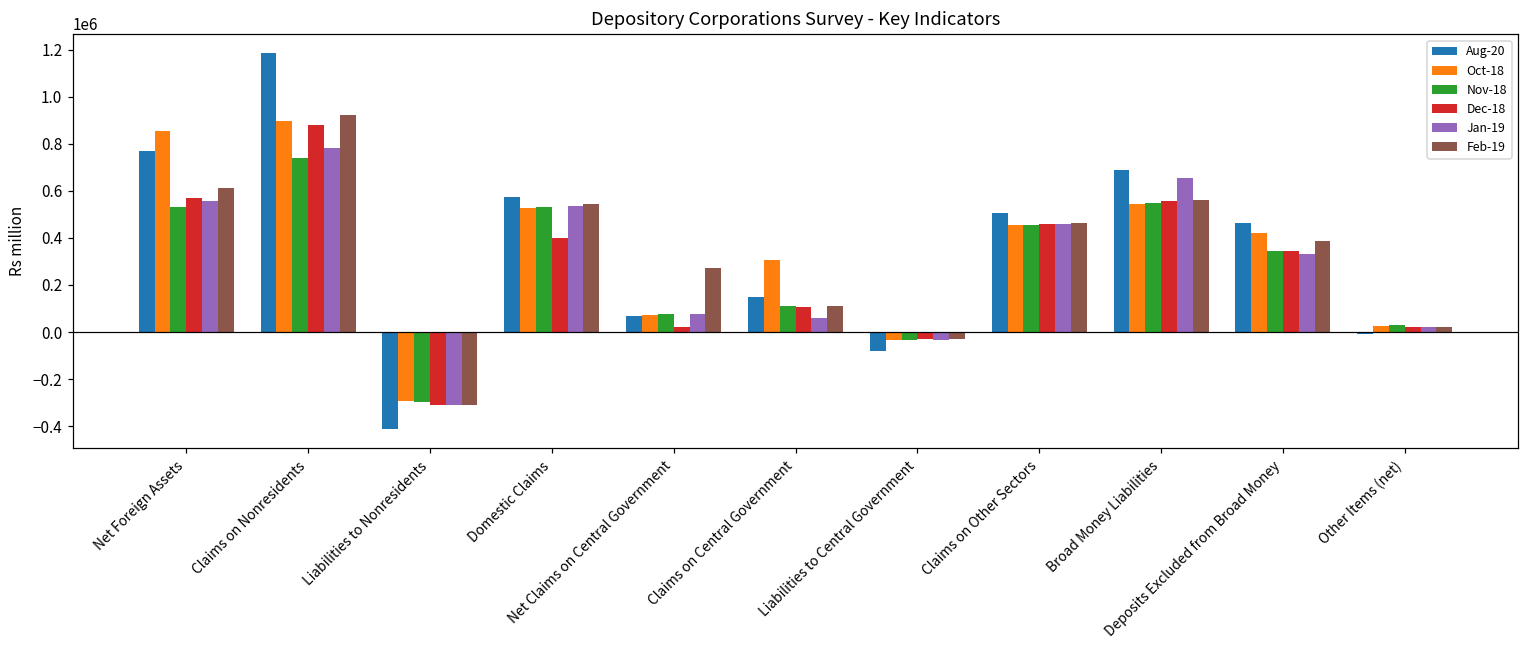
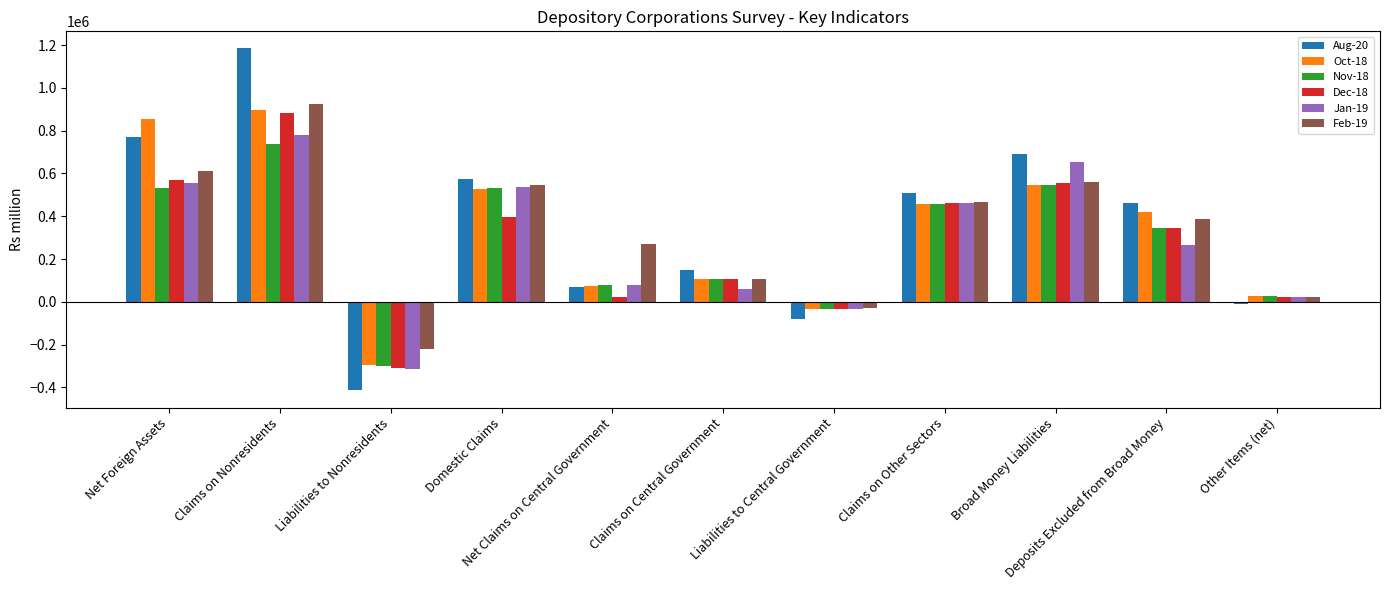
  {
    "Aug-20": {
      "Net Foreign Assets": 770000,
      "Claims on Nonresidents": 1180000,
      "Liabilities to Nonresidents": -410000,
      "Domestic Claims": 580000,
      "Net Claims on Central Government": 70000,
      "Claims on Central Government": 150000,
      "Liabilities to Central Government": -80000,
      "Claims on Other Sectors": 510000,
      "Broad Money Liabilities": 690000,
      "Deposits Excluded from Broad Money": 460000
    },
    "Oct-18": {
      "Net Foreign Assets": 860000,
      "Claims on Nonresidents": 900000,
      "Liabilities to Nonresidents": -290000,
      "Domestic Claims": 530000,
      "Net Claims on Central Government": 70000,
-     "Claims on Central Government": 310000,
+     "Claims on Central Government": 110000,
      "Liabilities to Central Government": -40000,
      "Claims on Other Sectors": 450000,
      "Broad Money Liabilities": 540000,
      "Deposits Excluded from Broad Money": 420000,
      "Other Items (net)": 30000
    },
    "Nov-18": {
      "Net Foreign Assets": 530000,
      "Claims on Nonresidents": 740000,
      "Liabilities to Nonresidents": -300000,
      "Domestic Claims": 530000,
      "Net Claims on Central Government": 80000,
      "Claims on Central Government": 110000,
      "Liabilities to Central Government": -30000,
      "Claims on Other Sectors": 460000,
      "Broad Money Liabilities": 550000,
      "Deposits Excluded from Broad Money": 350000,
      "Other Items (net)": 30000
    },
    "Dec-18": {
      "Net Foreign Assets": 570000,
      "Claims on Nonresidents": 880000,
      "Liabilities to Nonresidents": -310000,
      "Domestic Claims": 400000,
      "Net Claims on Central Government": 20000,
      "Claims on Central Government": 110000,
      "Liabilities to Central Government": -30000,
      "Claims on Other Sectors": 460000,
      "Broad Money Liabilities": 550000,
      "Deposits Excluded from Broad Money": 340000,
      "Other Items (net)": 20000
    },
    "Jan-19": {
      "Net Foreign Assets": 560000,
      "Claims on Nonresidents": 780000,
      "Liabilities to Nonresidents": -310000,
      "Domestic Claims": 540000,
      "Net Claims on Central Government": 80000,
      "Claims on Central Government": 60000,
      "Liabilities to Central Government": -30000,
      "Claims on Other Sectors": 460000,
      "Broad Money Liabilities": 650000,
-     "Deposits Excluded from Broad Money": 330000,
+     "Deposits Excluded from Broad Money": 270000,
      "Other Items (net)": 20000
    },
    "Feb-19": {
      "Net Foreign Assets": 610000,
      "Claims on Nonresidents": 920000,
-     "Liabilities to Nonresidents": -310000,
+     "Liabilities to Nonresidents": -220000,
      "Domestic Claims": 540000,
      "Net Claims on Central Government": 270000,
      "Claims on Central Government": 110000,
      "Liabilities to Central Government": -30000,
      "Claims on Other Sectors": 470000,
      "Broad Money Liabilities": 560000,
      "Deposits Excluded from Broad Money": 390000,
      "Other Items (net)": 20000
    }
  }
